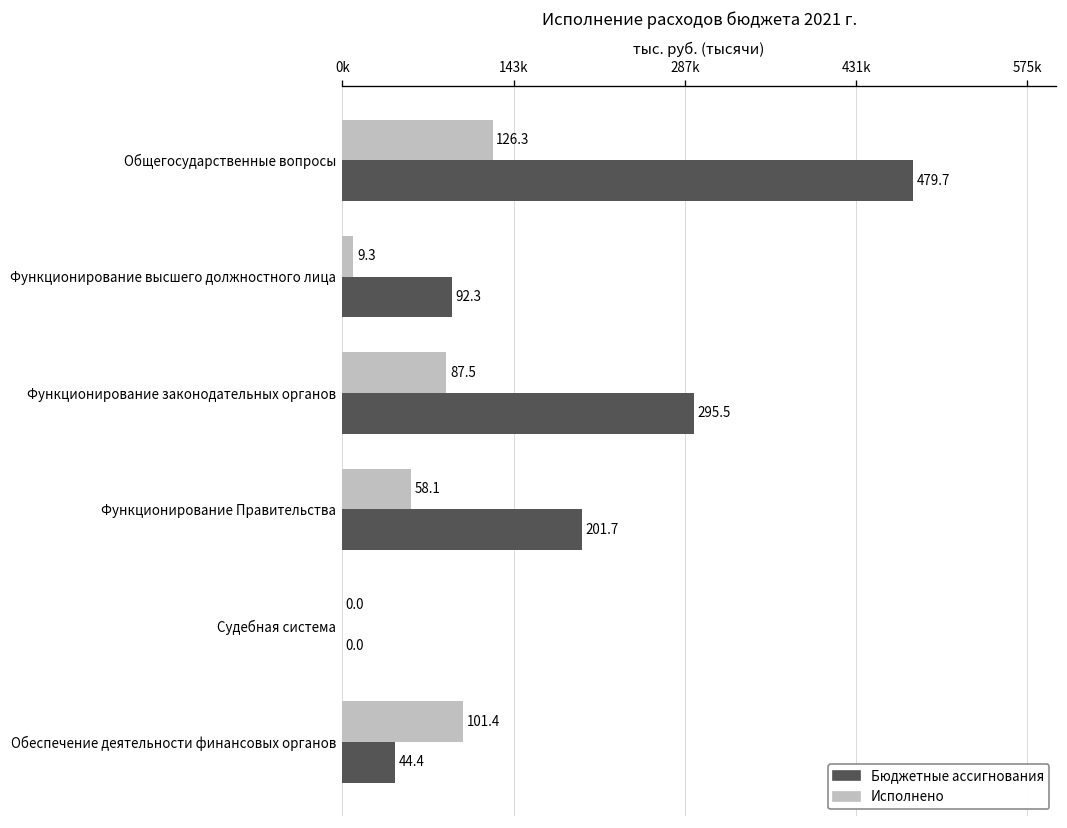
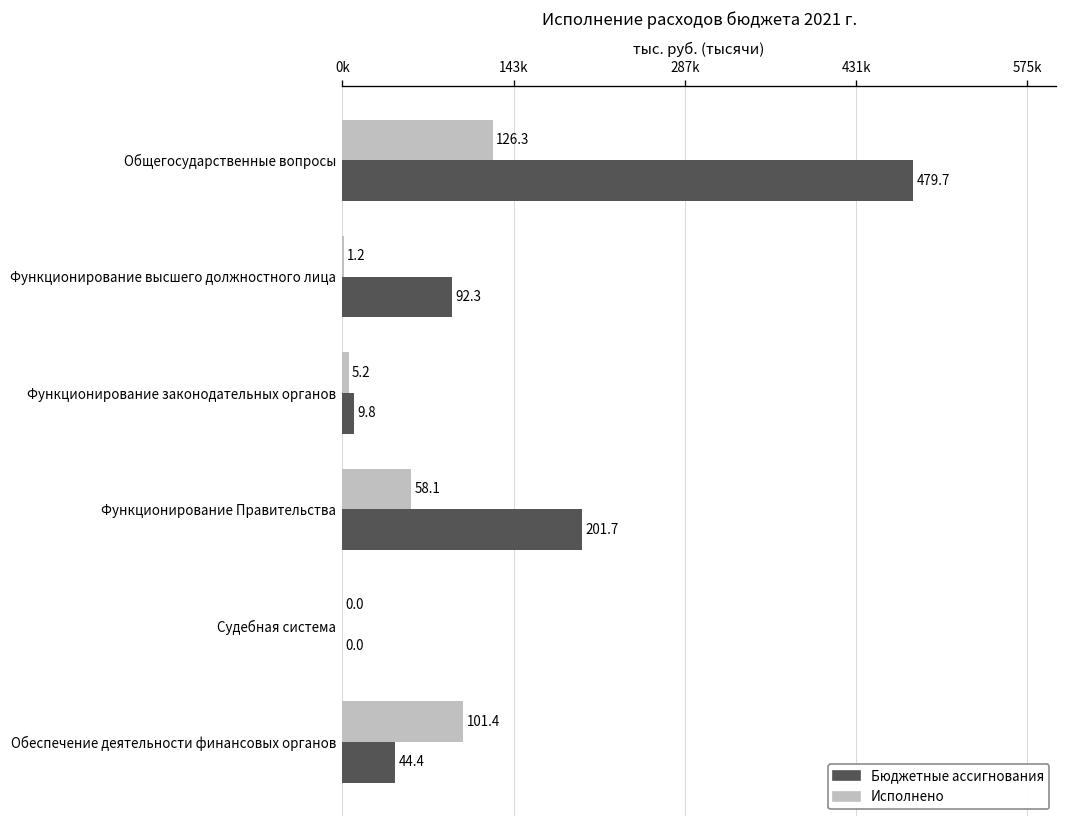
  {
    "Бюджетные ассигнования": {
-     "Функционирование законодательных органов": 295.5
+     "Функционирование законодательных органов": 9.8
    },
    "Исполнено": {
-     "Функционирование высшего должностного лица": 9.3,
-     "Функционирование законодательных органов": 87.5,
+     "Функционирование высшего должностного лица": 1.2,
+     "Функционирование законодательных органов": 5.2,
      "Судебная система": 0.0
    }
  }
